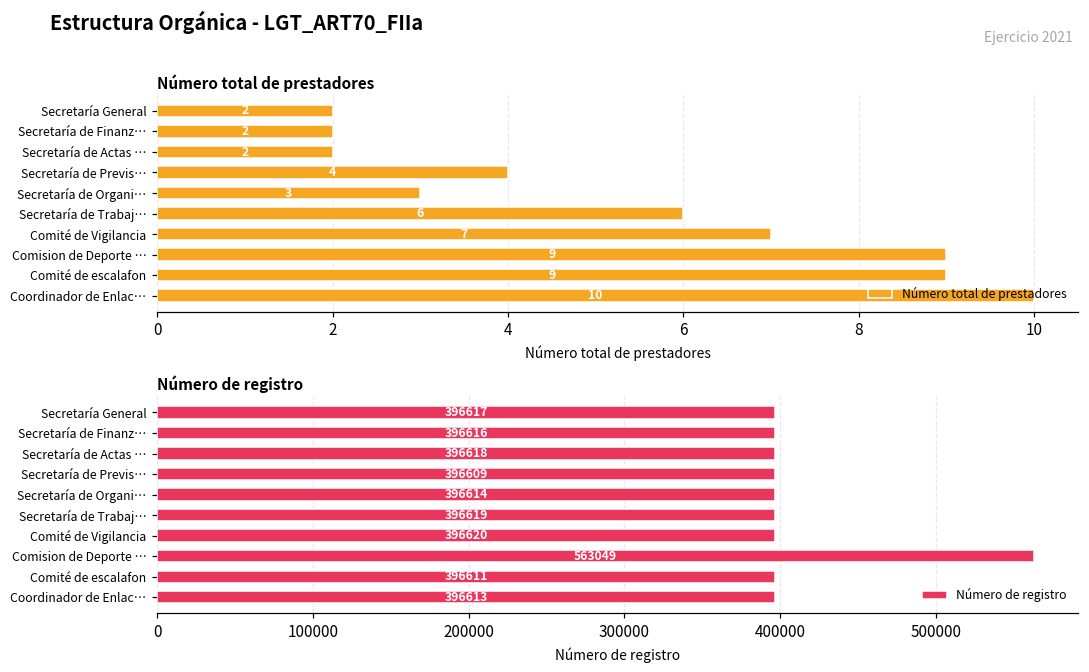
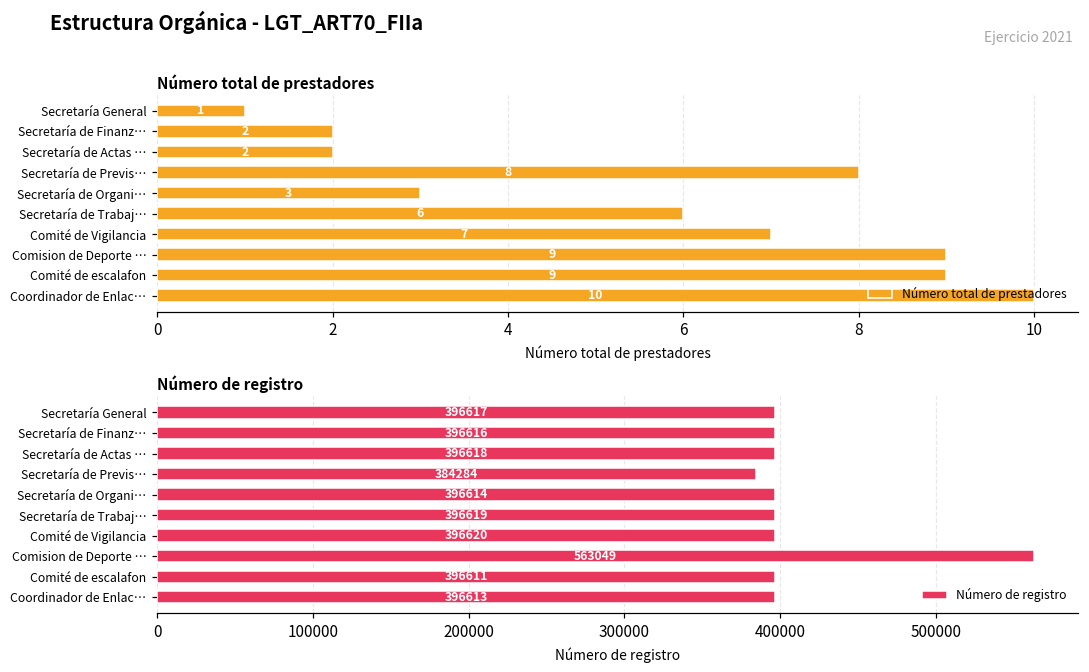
  {
    "Número total de prestadores": {
-     "Secretaría General": 2,
+     "Secretaría General": 1,
      "Secretaría de Finanz…": 2,
      "Secretaría de Actas …": 2,
-     "Secretaría de Previs…": 4,
+     "Secretaría de Previs…": 8,
      "Secretaría de Organi…": 3,
      "Secretaría de Trabaj…": 6,
      "Comité de Vigilancia": 7,
      "Comision de Deporte …": 9,
      "Comité de escalafon": 9,
      "Coordinador de Enlac…": 10
    },
    "Número de registro": {
      "Secretaría General": 396617,
      "Secretaría de Finanz…": 396616,
      "Secretaría de Actas …": 396618,
-     "Secretaría de Previs…": 396609,
+     "Secretaría de Previs…": 384284,
      "Secretaría de Organi…": 396614,
      "Secretaría de Trabaj…": 396619,
      "Comité de Vigilancia": 396620,
      "Comision de Deporte …": 563049,
      "Comité de escalafon": 396611,
      "Coordinador de Enlac…": 396613
    }
  }
